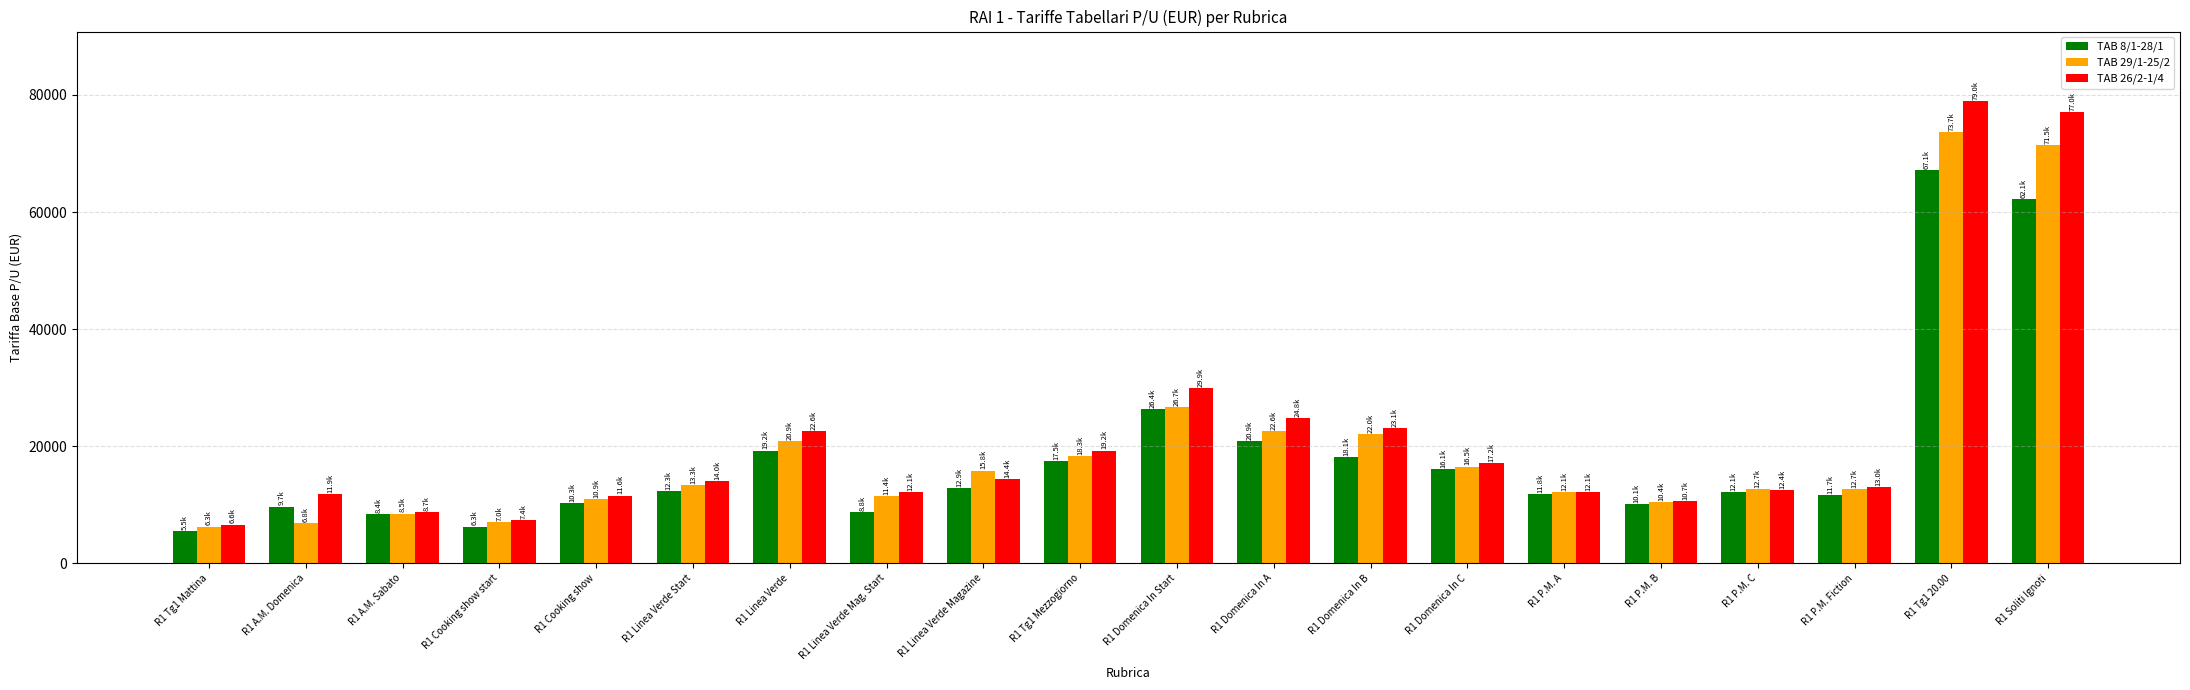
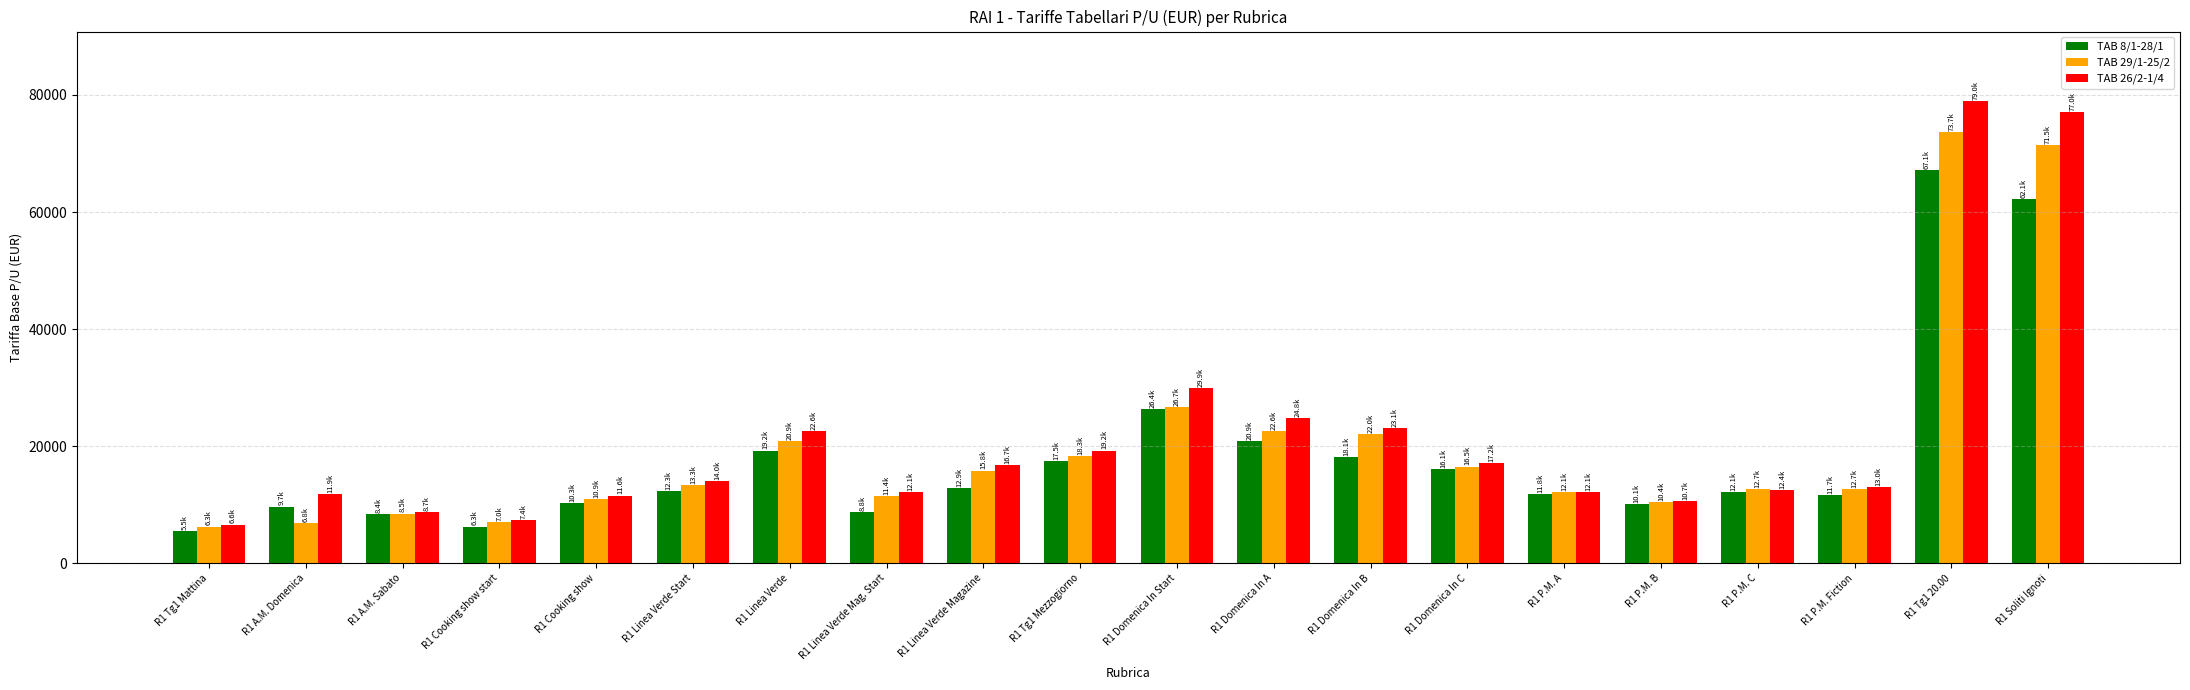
  {
    "TAB 8/1-28/1": {
      "R1 Tg1 Mattina": "5.5k",
      "R1 A.M. Domenica": "9.7k",
      "R1 A.M. Sabato": "8.4k",
      "R1 Cooking show start": "6.3k",
      "R1 Cooking show": "10.3k",
      "R1 Linea Verde Start": "12.3k",
      "R1 Linea Verde": "19.2k",
      "R1 Linea Verde Mag. Start": "8.8k",
      "R1 Linea Verde Magazine": "12.9k",
      "R1 Tg1 Mezzogiorno": "17.5k",
      "R1 Domenica In Start": "26.4k",
      "R1 Domenica In A": "20.9k",
      "R1 Domenica In B": "18.1k",
      "R1 Domenica In C": "16.1k",
      "R1 P.M. A": "11.8k",
      "R1 P.M. B": "10.1k",
      "R1 P.M. C": "12.1k",
      "R1 P.M. Fiction": "11.7k",
      "R1 Tg1 20.00": "67.1k",
      "R1 Soliti Ignoti": "62.1k"
    },
    "TAB 29/1-25/2": {
      "R1 Tg1 Mattina": "6.3k",
      "R1 A.M. Domenica": "6.8k",
      "R1 A.M. Sabato": "8.5k",
      "R1 Cooking show start": "7.0k",
      "R1 Cooking show": "10.9k",
      "R1 Linea Verde Start": "13.3k",
      "R1 Linea Verde": "20.9k",
      "R1 Linea Verde Mag. Start": "11.4k",
      "R1 Linea Verde Magazine": "15.8k",
      "R1 Tg1 Mezzogiorno": "18.3k",
      "R1 Domenica In Start": "26.7k",
      "R1 Domenica In A": "22.6k",
      "R1 Domenica In B": "22.0k",
      "R1 Domenica In C": "16.5k",
      "R1 P.M. A": "12.1k",
      "R1 P.M. B": "10.4k",
      "R1 P.M. C": "12.7k",
      "R1 P.M. Fiction": "12.7k",
      "R1 Tg1 20.00": "73.7k",
      "R1 Soliti Ignoti": "71.5k"
    },
    "TAB 26/2-1/4": {
      "R1 Tg1 Mattina": "6.6k",
      "R1 A.M. Domenica": "11.9k",
      "R1 A.M. Sabato": "8.7k",
      "R1 Cooking show start": "7.4k",
      "R1 Cooking show": "11.6k",
      "R1 Linea Verde Start": "14.0k",
      "R1 Linea Verde": "22.6k",
      "R1 Linea Verde Mag. Start": "12.1k",
-     "R1 Linea Verde Magazine": "14.4k",
+     "R1 Linea Verde Magazine": "16.7k",
      "R1 Tg1 Mezzogiorno": "19.2k",
      "R1 Domenica In Start": "29.9k",
      "R1 Domenica In A": "24.8k",
      "R1 Domenica In B": "23.1k",
      "R1 Domenica In C": "17.2k",
      "R1 P.M. A": "12.1k",
      "R1 P.M. B": "10.7k",
      "R1 P.M. C": "12.4k",
      "R1 P.M. Fiction": "13.0k",
      "R1 Tg1 20.00": "79.0k",
      "R1 Soliti Ignoti": "77.0k"
    }
  }
